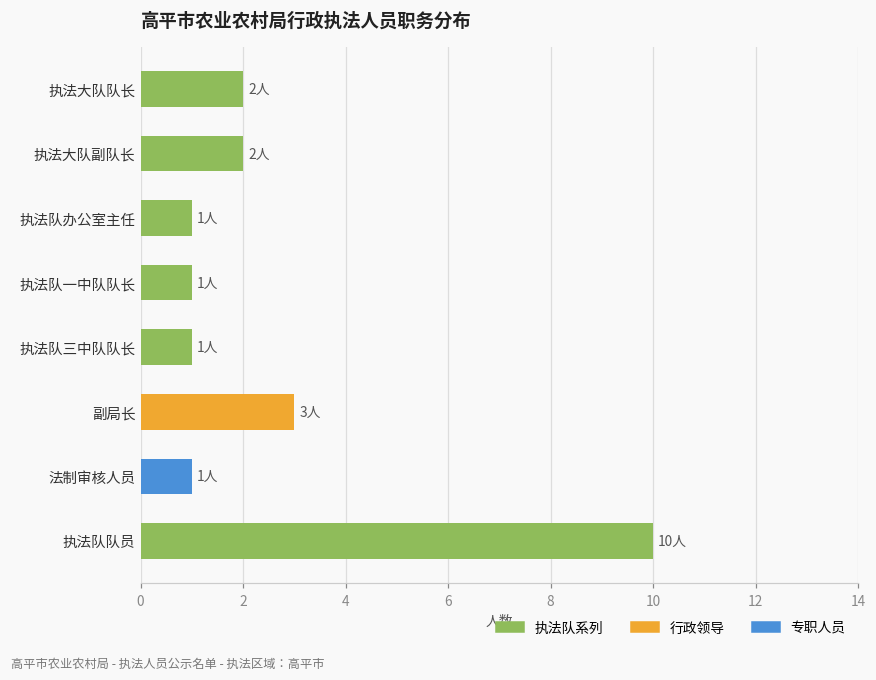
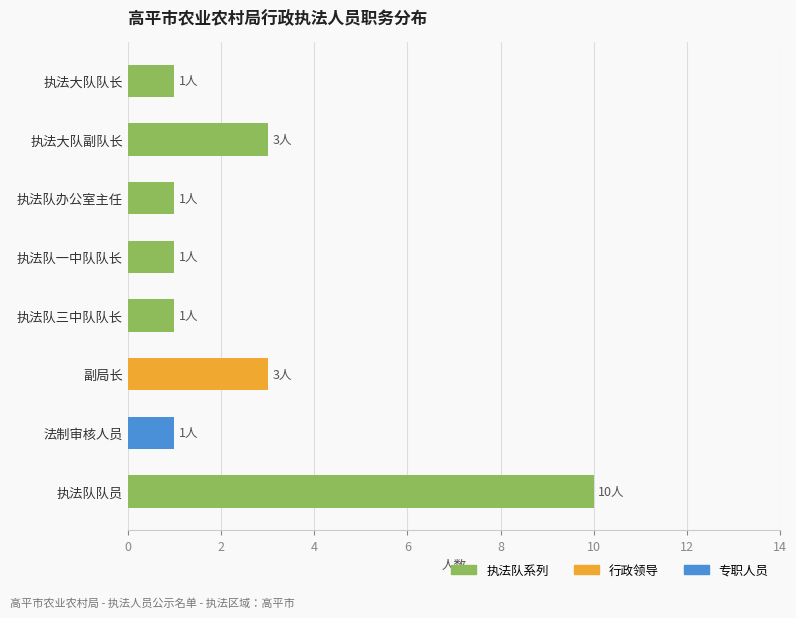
  {
-   "执法大队队长": "2人",
-   "执法大队副队长": "2人",
+   "执法大队队长": "1人",
+   "执法大队副队长": "3人",
    "执法队办公室主任": "1人",
    "执法队一中队队长": "1人",
    "执法队三中队队长": "1人",
    "副局长": "3人",
    "法制审核人员": "1人",
    "执法队队员": "10人"
  }
